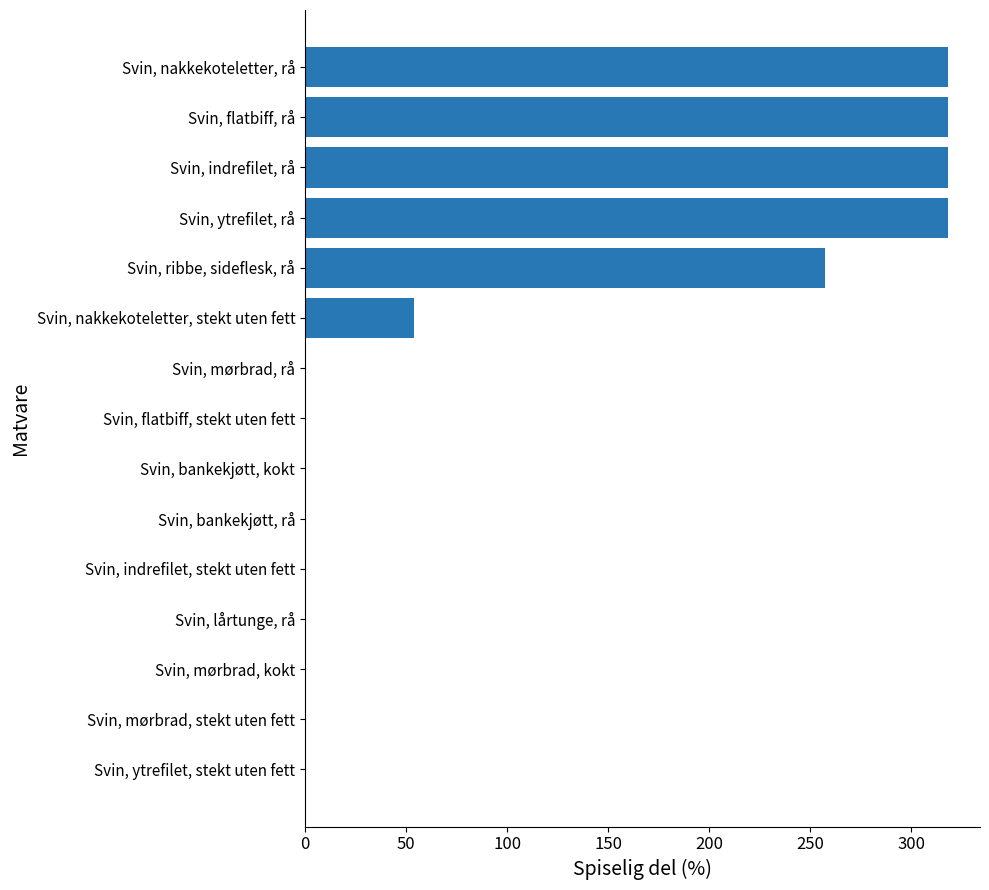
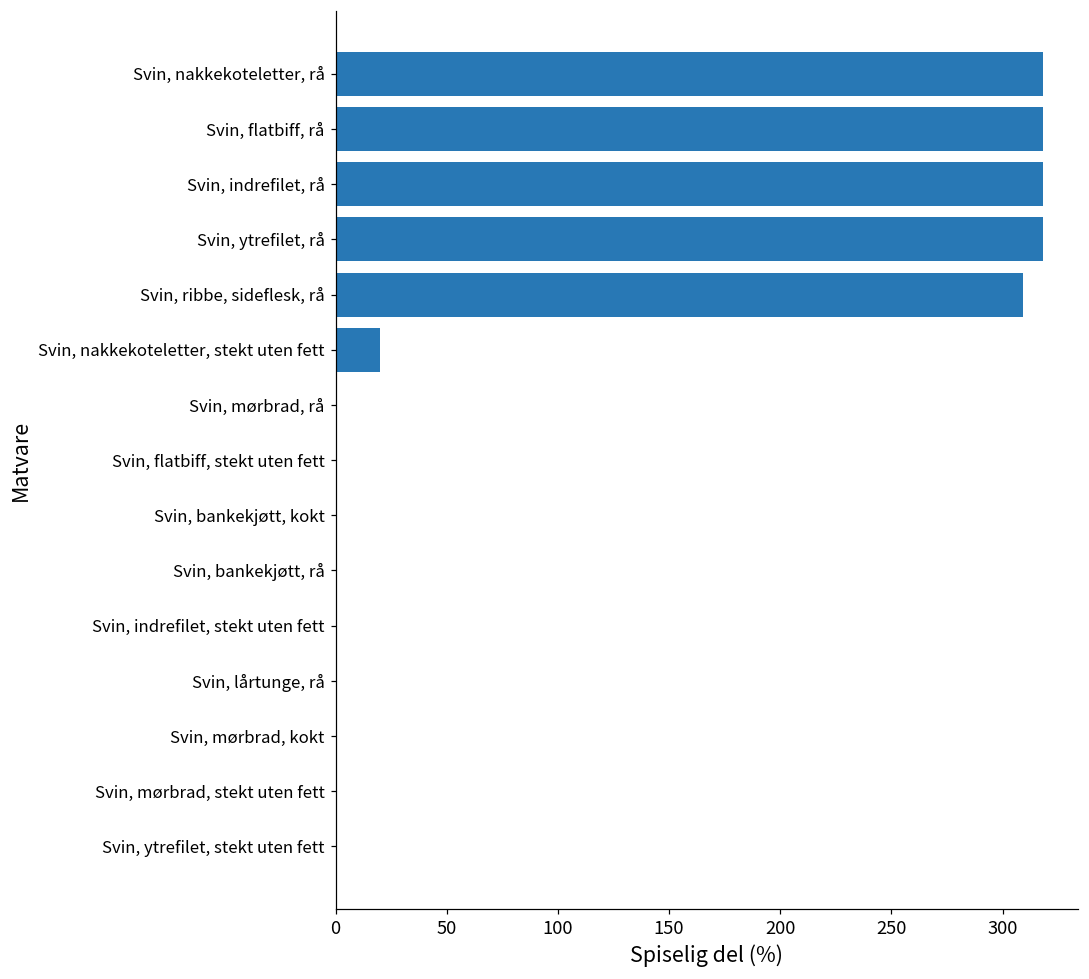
  {
    "Svin, nakkekoteletter, rå": 318,
    "Svin, flatbiff, rå": 318,
    "Svin, indrefilet, rå": 318,
    "Svin, ytrefilet, rå": 318,
-   "Svin, ribbe, sideflesk, rå": 257,
-   "Svin, nakkekoteletter, stekt uten fett": 54,
+   "Svin, ribbe, sideflesk, rå": 309,
+   "Svin, nakkekoteletter, stekt uten fett": 20,
    "Svin, mørbrad, rå": 0,
    "Svin, flatbiff, stekt uten fett": 0,
    "Svin, bankekjøtt, kokt": 0,
    "Svin, bankekjøtt, rå": 0,
    "Svin, indrefilet, stekt uten fett": 0,
    "Svin, lårtunge, rå": 0,
    "Svin, mørbrad, kokt": 0,
    "Svin, mørbrad, stekt uten fett": 0,
    "Svin, ytrefilet, stekt uten fett": 0
  }
